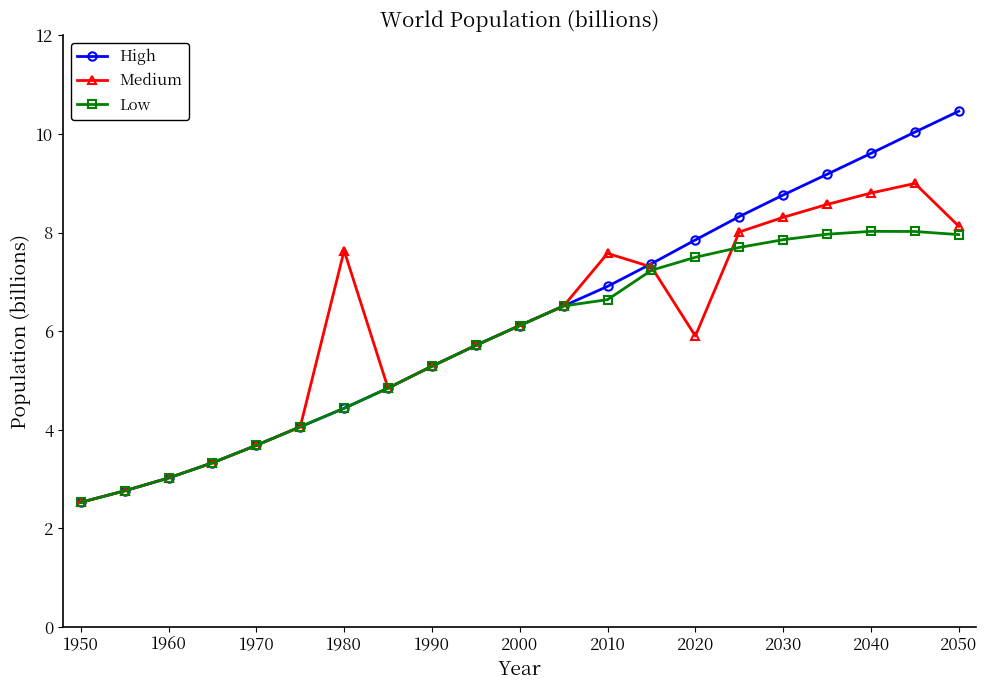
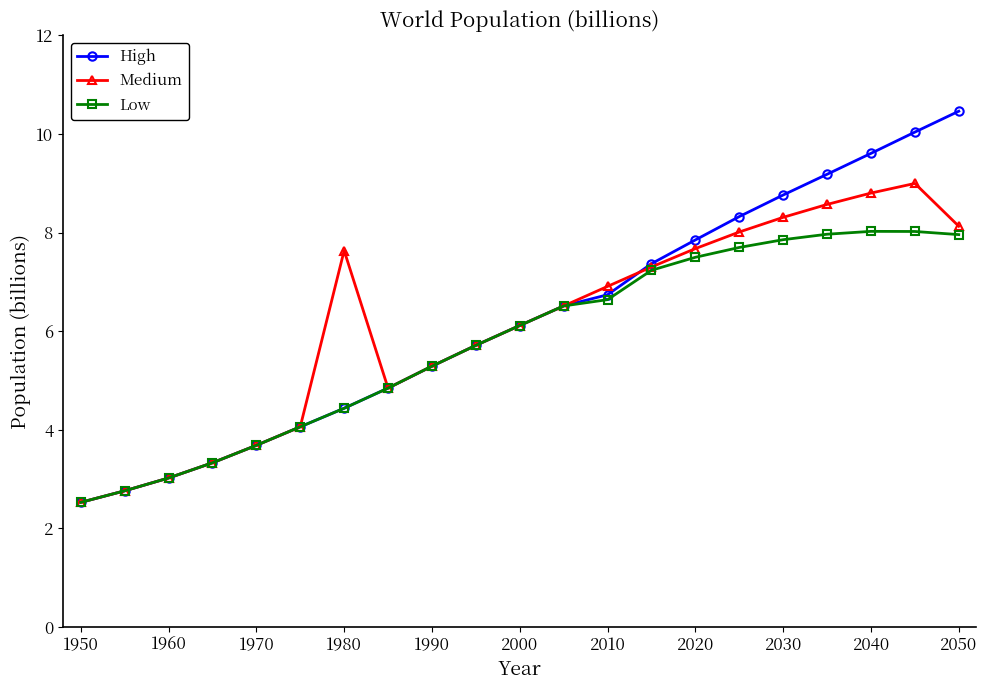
  {
    "High": {
-     "2010": 6.9,
+     "2010": 6.7,
      "2020": 7.9,
      "2030": 8.8,
      "2040": 9.6,
      "2050": 10.5
    },
    "Medium": {
      "1980": 7.6,
-     "2010": 7.6,
-     "2020": 5.9,
+     "2010": 6.9,
+     "2020": 7.7,
      "2030": 8.3,
      "2040": 8.8,
      "2050": 8.1
    },
    "Low": {
      "2010": 6.6,
      "2020": 7.5,
      "2030": 7.9,
      "2040": 8.0,
      "2050": 8.0
    }
  }
